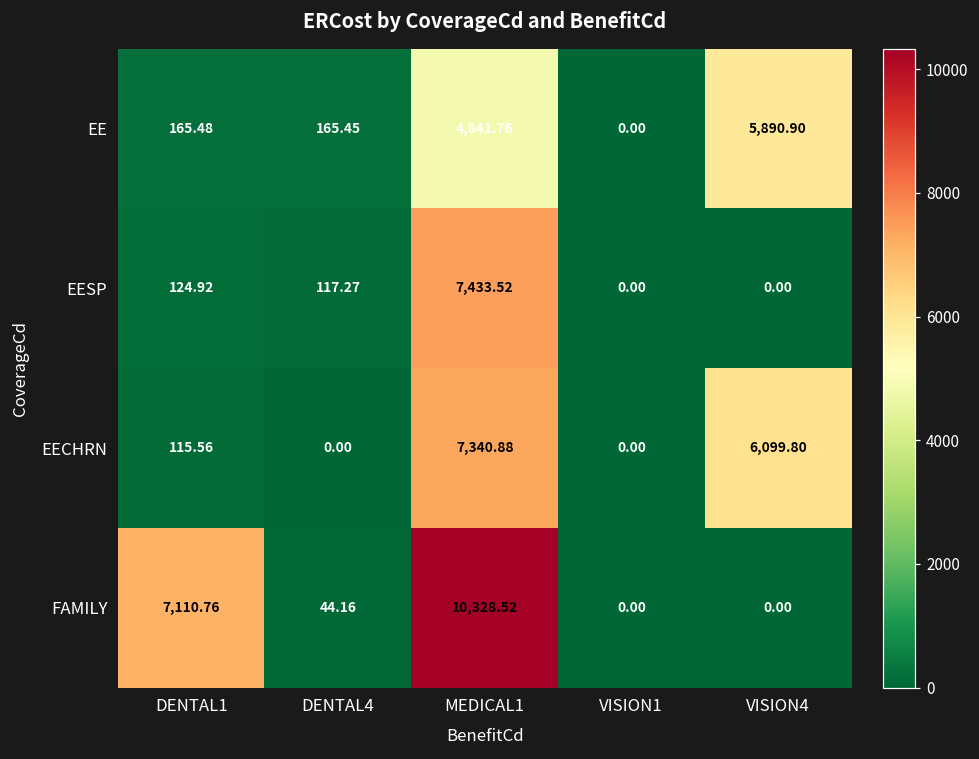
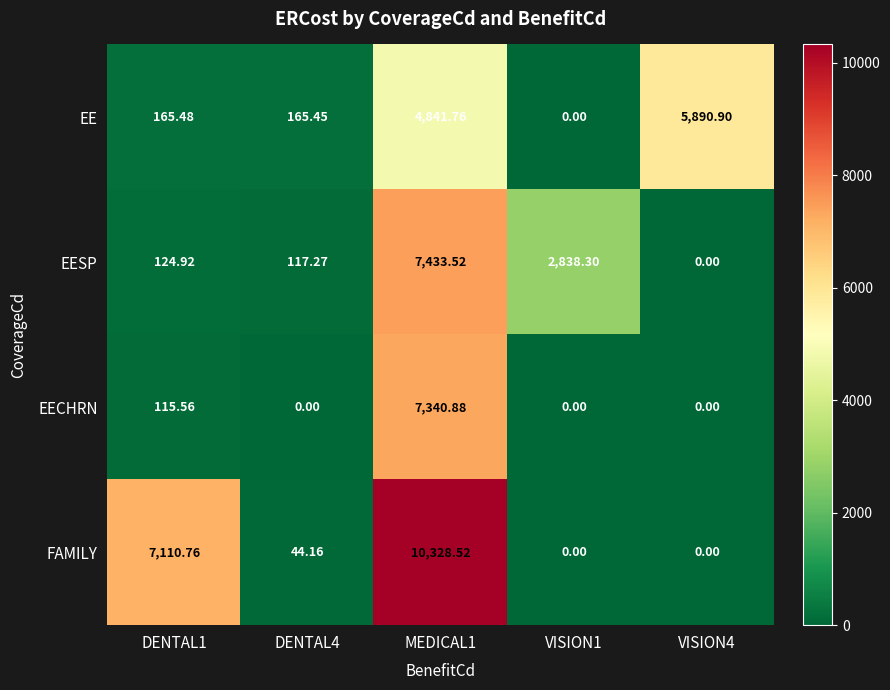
  {
    "EE": {
      "DENTAL1": "165.48",
      "DENTAL4": "165.45",
      "MEDICAL1": "4,841.76",
      "VISION1": "0.00",
      "VISION4": "5,890.90"
    },
    "EESP": {
      "DENTAL1": "124.92",
      "DENTAL4": "117.27",
      "MEDICAL1": "7,433.52",
-     "VISION1": "0.00",
+     "VISION1": "2,838.30",
      "VISION4": "0.00"
    },
    "EECHRN": {
      "DENTAL1": "115.56",
      "DENTAL4": "0.00",
      "MEDICAL1": "7,340.88",
      "VISION1": "0.00",
-     "VISION4": "6,099.80"
+     "VISION4": "0.00"
    },
    "FAMILY": {
      "DENTAL1": "7,110.76",
      "DENTAL4": "44.16",
      "MEDICAL1": "10,328.52",
      "VISION1": "0.00",
      "VISION4": "0.00"
    }
  }
